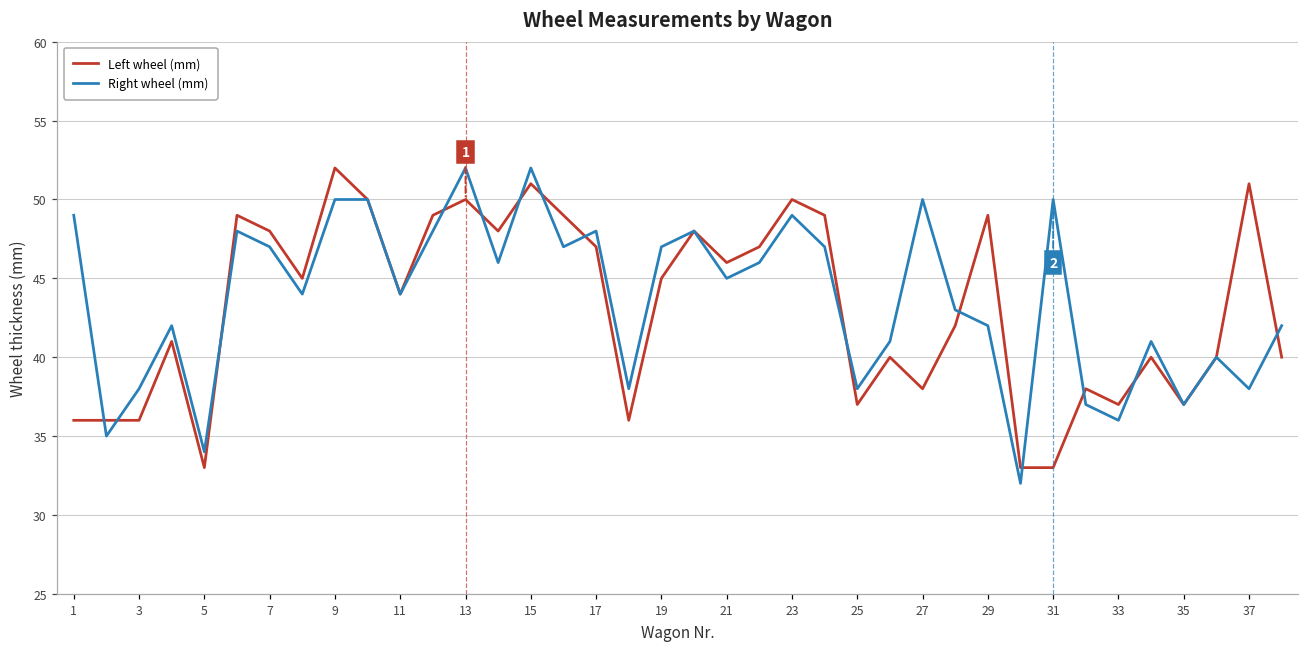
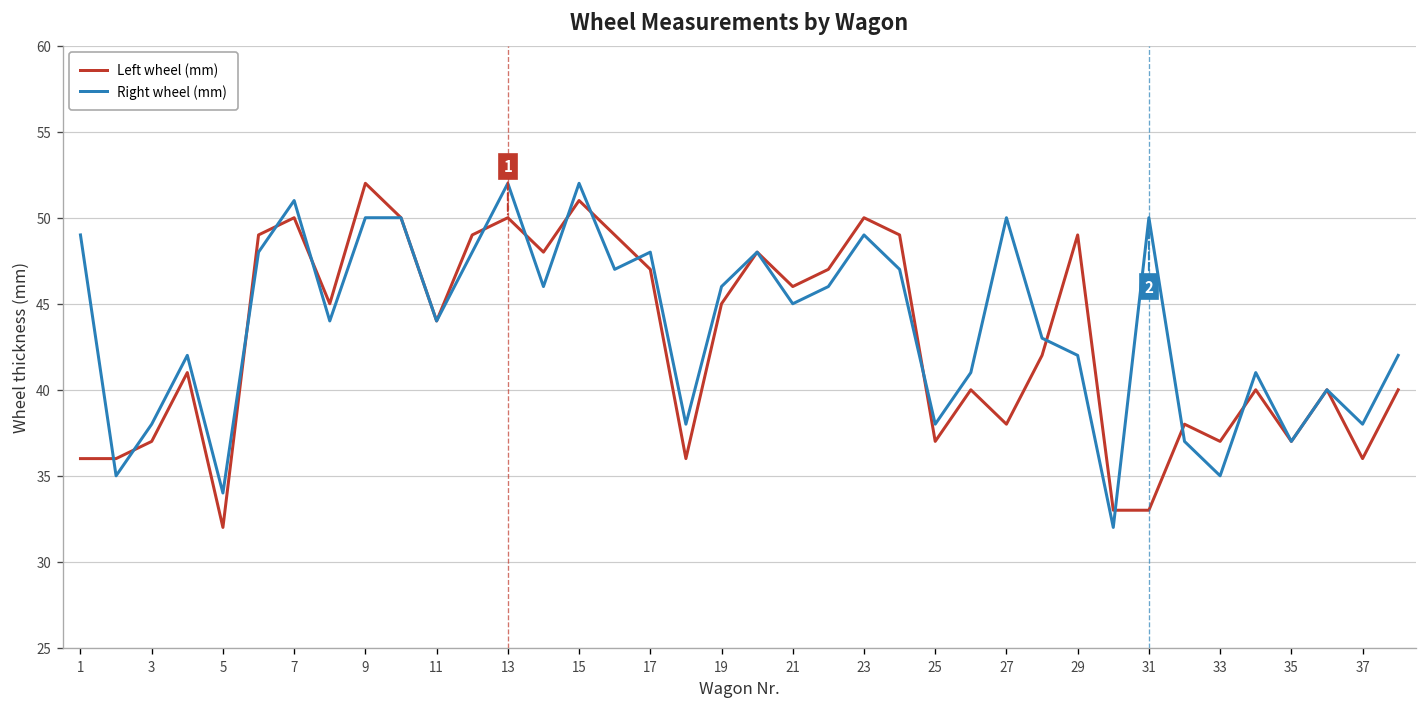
  {
    "Left wheel (mm)": {
      "1": 36,
-     "3": 36,
-     "5": 33,
-     "7": 48,
+     "3": 37,
+     "5": 32,
+     "7": 50,
      "9": 52,
      "13": 50,
      "15": 51,
      "17": 47,
      "19": 45,
      "21": 46,
      "23": 50,
      "25": 37,
      "27": 38,
      "29": 49,
      "31": 33,
      "33": 37,
-     "37": 51
+     "37": 36
    },
    "Right wheel (mm)": {
      "1": 49,
      "3": 38,
      "5": 34,
-     "7": 47,
+     "7": 51,
      "9": 50,
      "15": 52,
      "17": 48,
-     "19": 47,
+     "19": 46,
      "21": 45,
      "23": 49,
      "25": 38,
      "27": 50,
      "29": 42,
-     "33": 36,
+     "33": 35,
      "37": 38
    }
  }
